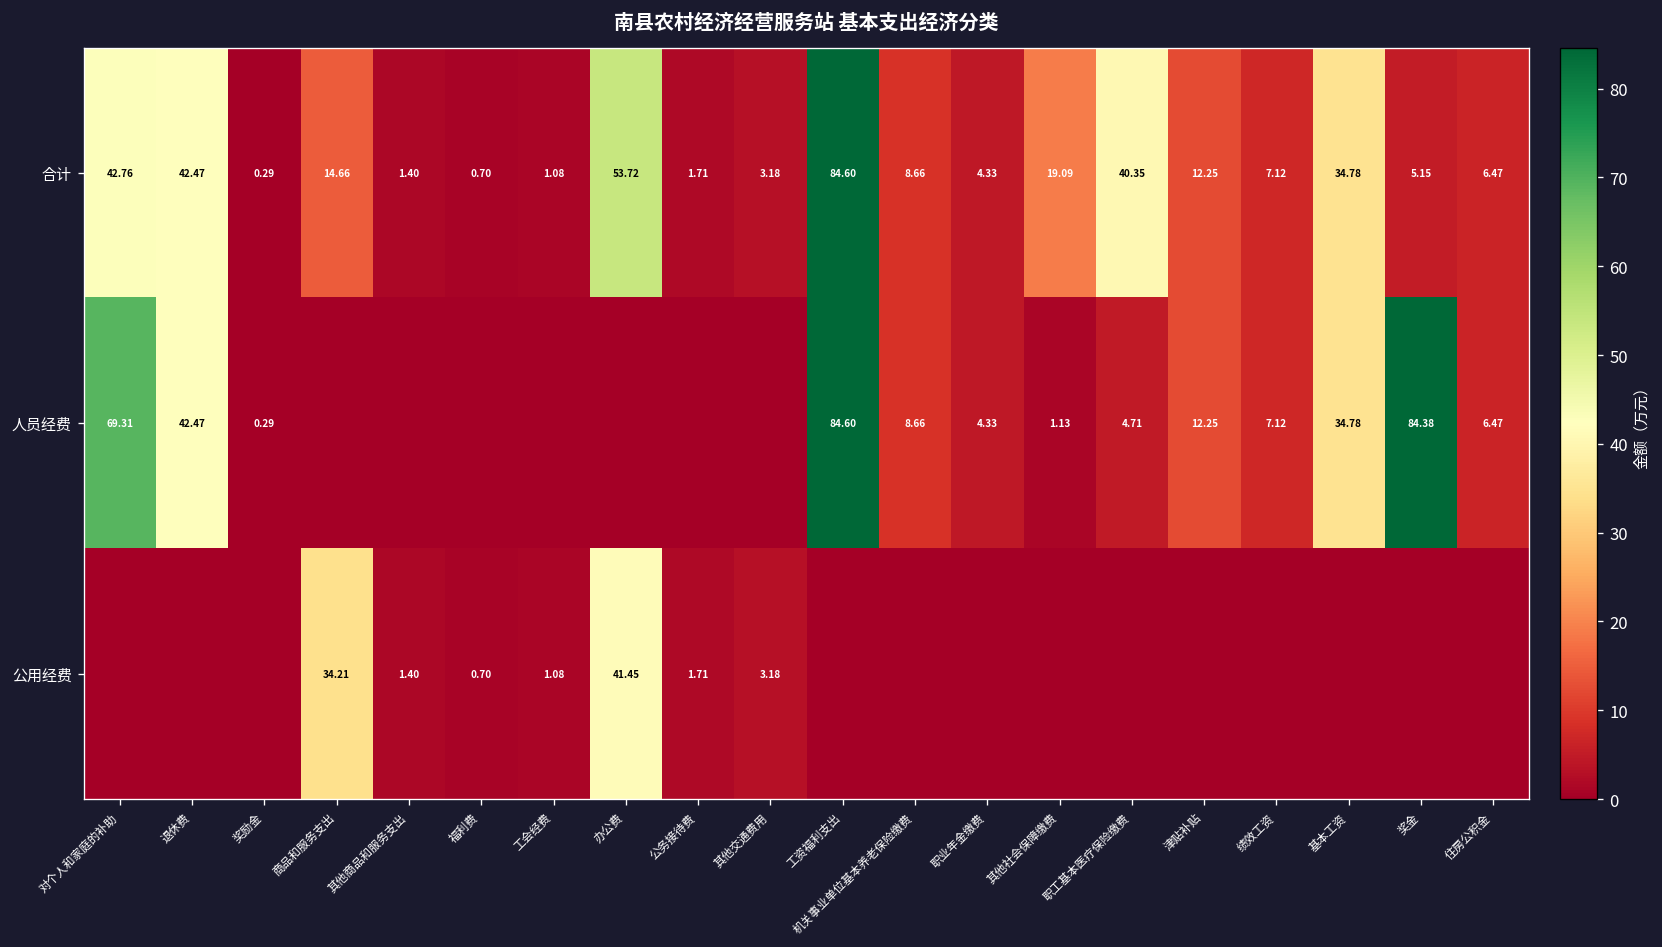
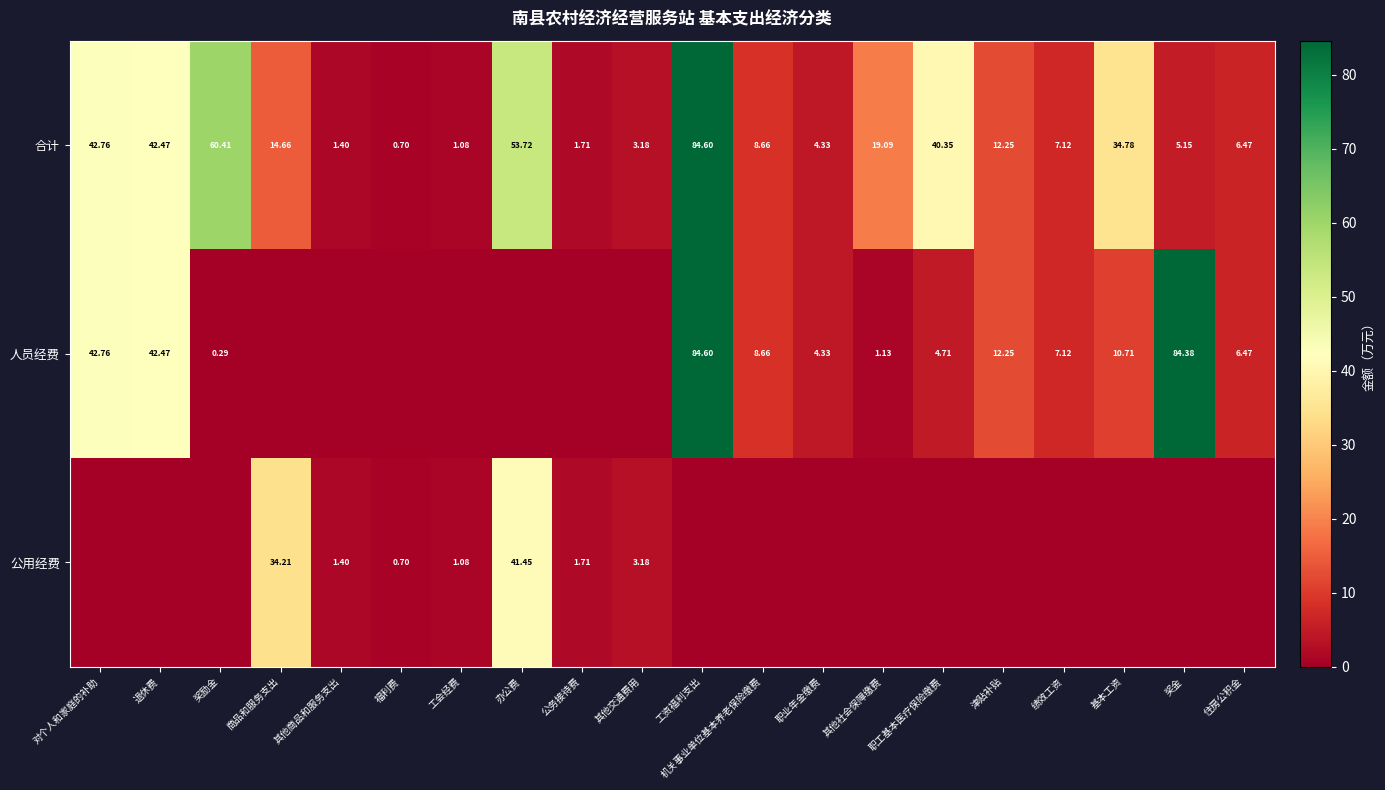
  {
    "合计": {
      "对个人和家庭的补助": 42.76,
      "退休费": 42.47,
-     "奖励金": 0.29,
+     "奖励金": 60.41,
      "商品和服务支出": 14.66,
      "其他商品和服务支出": 1.40,
      "福利费": 0.70,
      "工会经费": 1.08,
      "办公费": 53.72,
      "公务接待费": 1.71,
      "其他交通费用": 3.18,
      "工资福利支出": 84.60,
      "机关事业单位基本养老保险缴费": 8.66,
      "职业年金缴费": 4.33,
      "其他社会保障缴费": 19.09,
      "职工基本医疗保险缴费": 40.35,
      "津贴补贴": 12.25,
      "绩效工资": 7.12,
      "基本工资": 34.78,
      "奖金": 5.15,
      "住房公积金": 6.47
    },
    "人员经费": {
-     "对个人和家庭的补助": 69.31,
+     "对个人和家庭的补助": 42.76,
      "退休费": 42.47,
      "奖励金": 0.29,
      "工资福利支出": 84.60,
      "机关事业单位基本养老保险缴费": 8.66,
      "职业年金缴费": 4.33,
      "其他社会保障缴费": 1.13,
      "职工基本医疗保险缴费": 4.71,
      "津贴补贴": 12.25,
      "绩效工资": 7.12,
-     "基本工资": 34.78,
+     "基本工资": 10.71,
      "奖金": 84.38,
      "住房公积金": 6.47
    },
    "公用经费": {
      "商品和服务支出": 34.21,
      "其他商品和服务支出": 1.40,
      "福利费": 0.70,
      "工会经费": 1.08,
      "办公费": 41.45,
      "公务接待费": 1.71,
      "其他交通费用": 3.18
    }
  }
